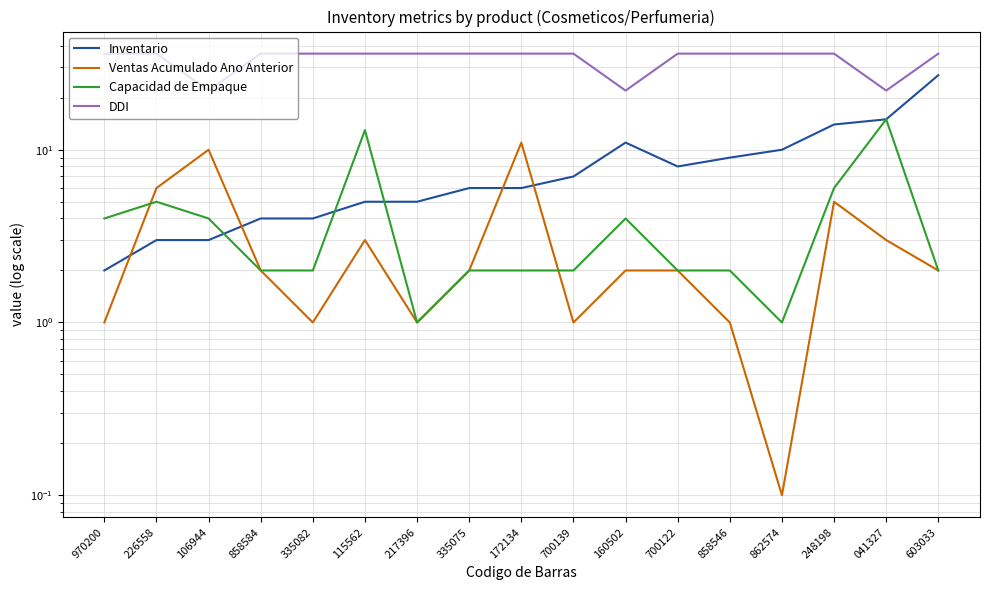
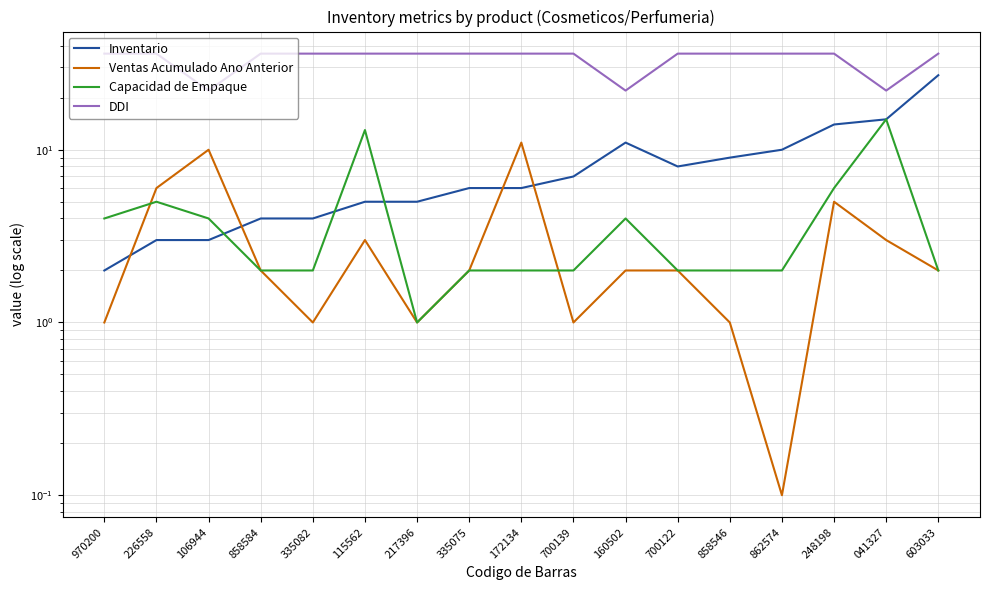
  {
    "Inventario": {
      "970200": 2,
      "226558": 3,
      "106944": 3,
      "858584": 4,
      "335082": 4,
      "115562": 5,
      "217396": 5,
      "335075": 6,
      "172134": 6,
      "700139": 7,
      "160502": 11,
      "700122": 8,
      "858546": 9,
      "862574": 10,
      "248198": 14,
      "603033": 27
    },
    "Ventas Acumulado Ano Anterior": {
      "970200": 1,
      "226558": 6,
      "106944": 10,
      "335082": 1,
      "115562": 3,
      "172134": 11,
      "700139": 1,
      "160502": 2,
      "858546": 1,
      "862574": 0.10,
      "248198": 5,
      "041327": 3
    },
    "Capacidad de Empaque": {
      "970200": 4,
      "226558": 5,
      "106944": 4,
      "335082": 2,
      "115562": 13,
      "172134": 2,
      "700139": 2,
      "160502": 4,
      "858546": 2,
-     "862574": 1,
+     "862574": 2,
      "248198": 6
    },
    "DDI": {
      "335082": 36,
      "115562": 36,
      "217396": 36,
      "335075": 36,
      "172134": 36,
      "700139": 36,
      "160502": 22,
      "700122": 36,
      "858546": 36,
      "862574": 36,
      "248198": 36,
      "041327": 22,
      "603033": 36
    }
  }
